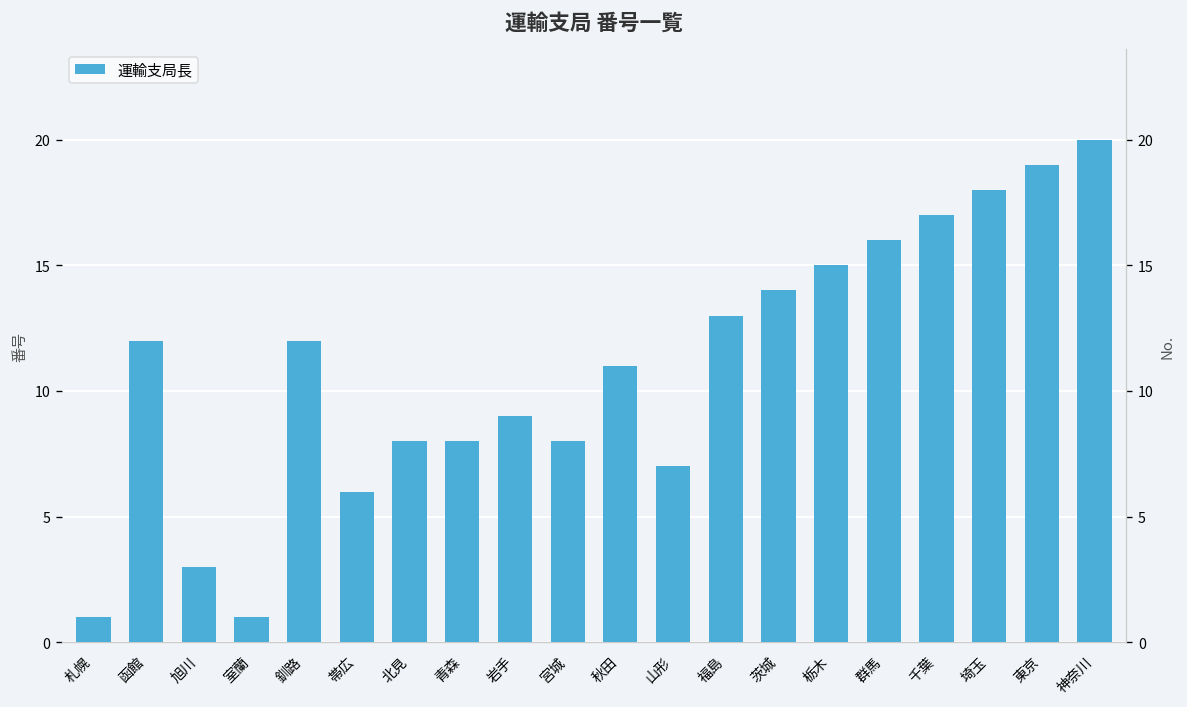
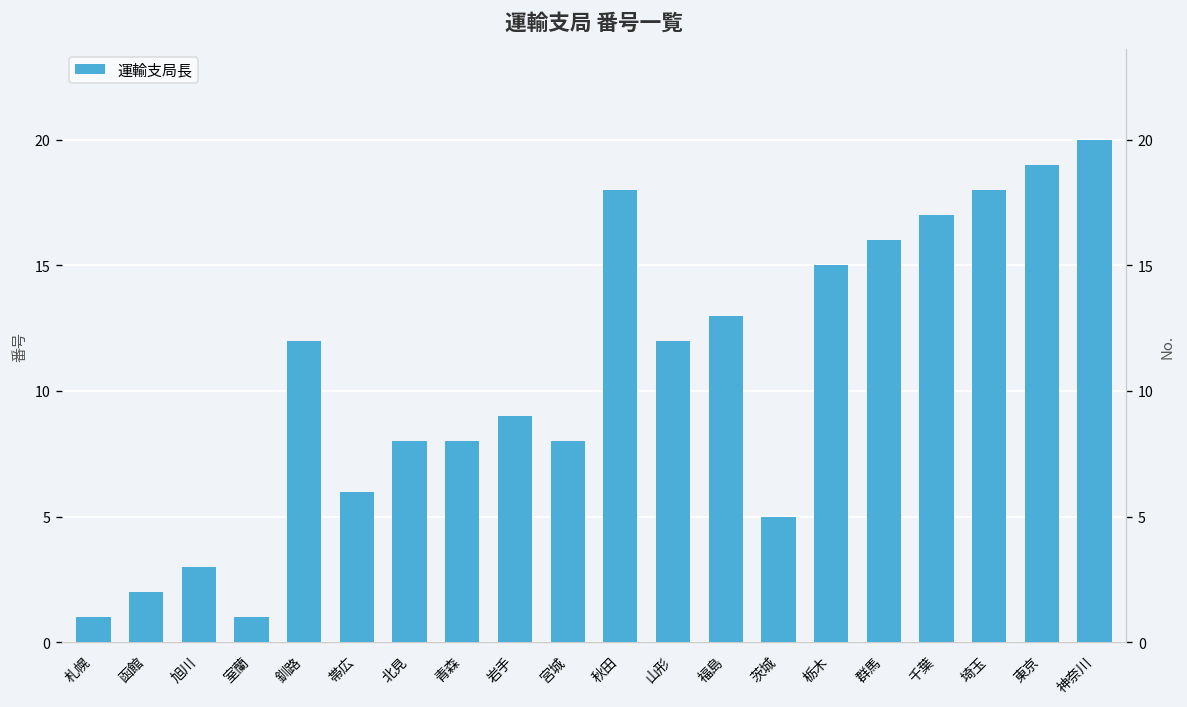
  {
    "札幌": 1,
-   "函館": 12,
+   "函館": 2,
    "旭川": 3,
    "室蘭": 1,
    "釧路": 12,
    "帯広": 6,
    "北見": 8,
    "青森": 8,
    "岩手": 9,
    "宮城": 8,
-   "秋田": 11,
-   "山形": 7,
+   "秋田": 18,
+   "山形": 12,
    "福島": 13,
-   "茨城": 14,
+   "茨城": 5,
    "栃木": 15,
    "群馬": 16,
    "千葉": 17,
    "埼玉": 18,
    "東京": 19,
    "神奈川": 20
  }
